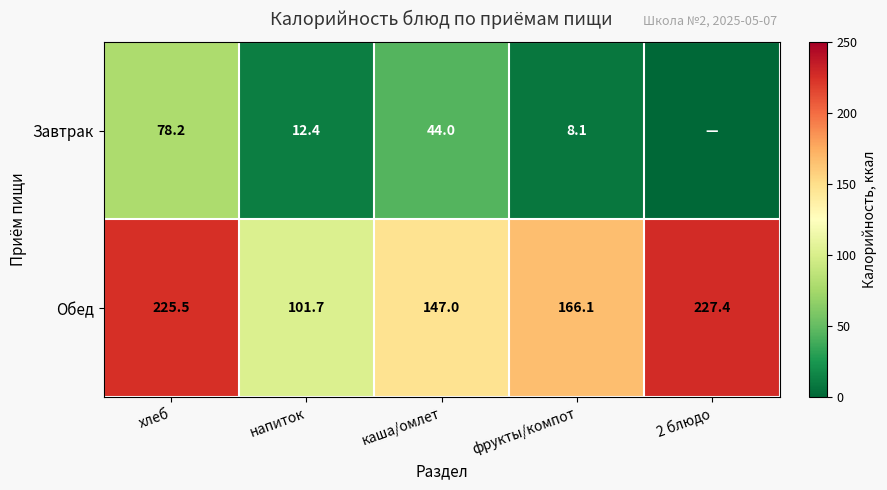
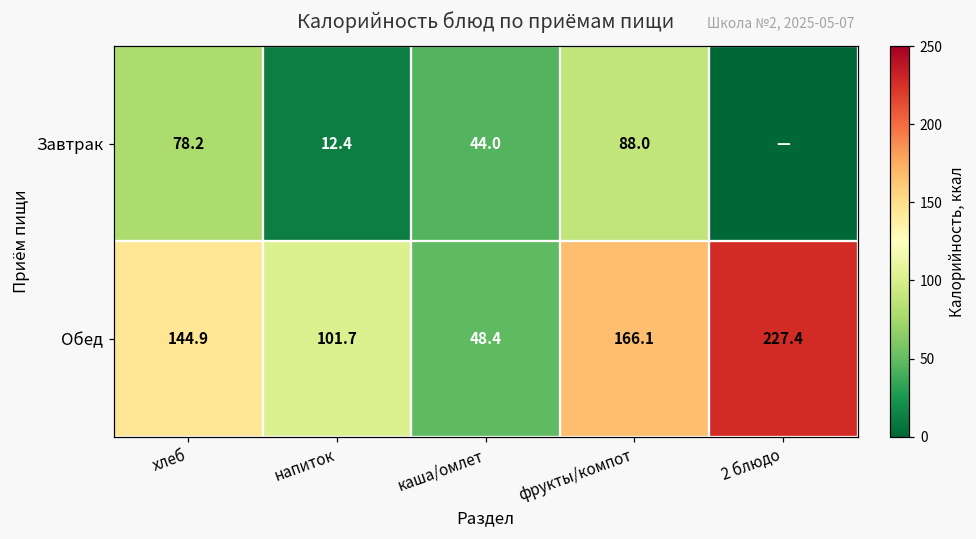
  {
    "Завтрак": {
      "хлеб": 78.2,
      "напиток": 12.4,
      "каша/омлет": 44.0,
-     "фрукты/компот": 8.1
+     "фрукты/компот": 88.0
    },
    "Обед": {
-     "хлеб": 225.5,
+     "хлеб": 144.9,
      "напиток": 101.7,
-     "каша/омлет": 147.0,
+     "каша/омлет": 48.4,
      "фрукты/компот": 166.1,
      "2 блюдо": 227.4
    }
  }
